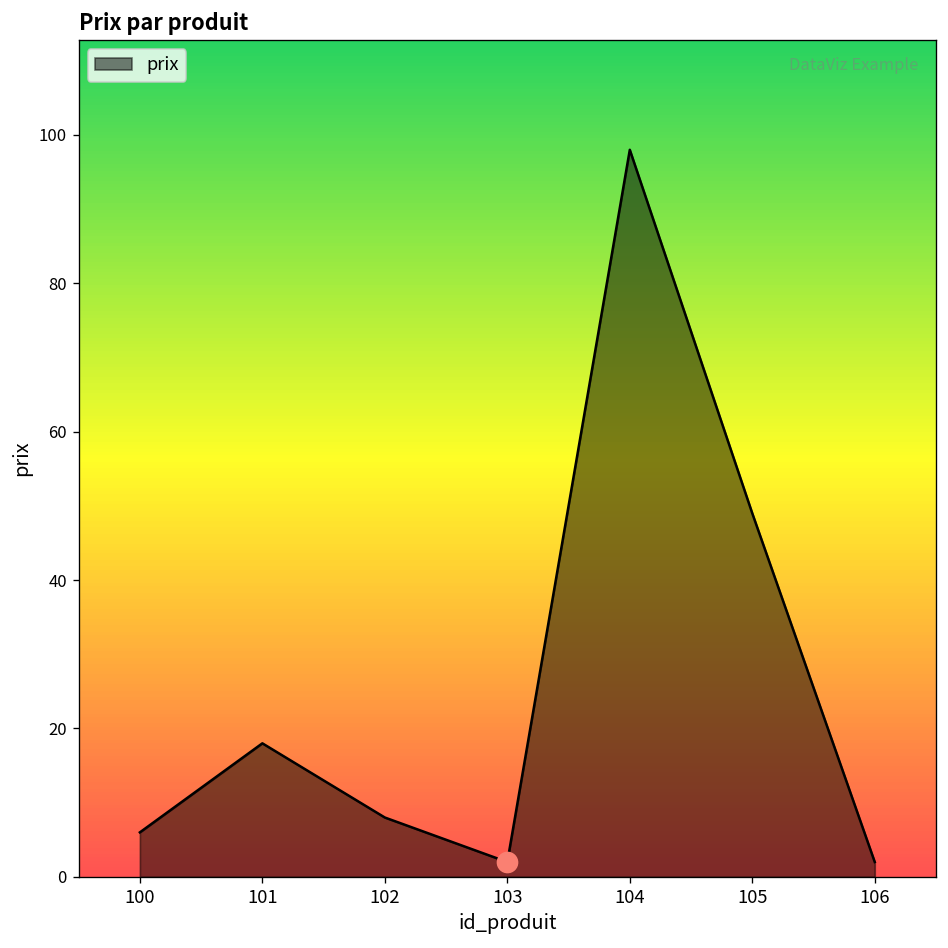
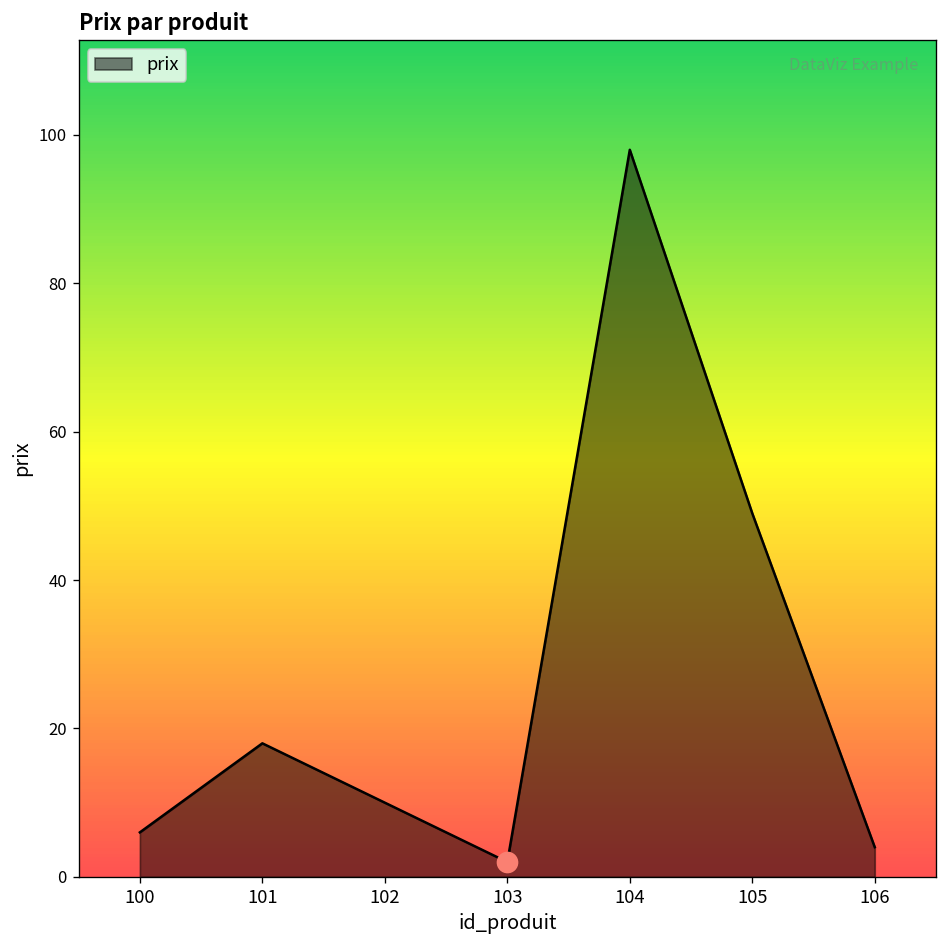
  {
    "prix": {
      "100": 6,
      "101": 18,
-     "102": 8,
+     "102": 10,
      "104": 98,
      "105": 49,
-     "106": 2
+     "106": 4
    }
  }
